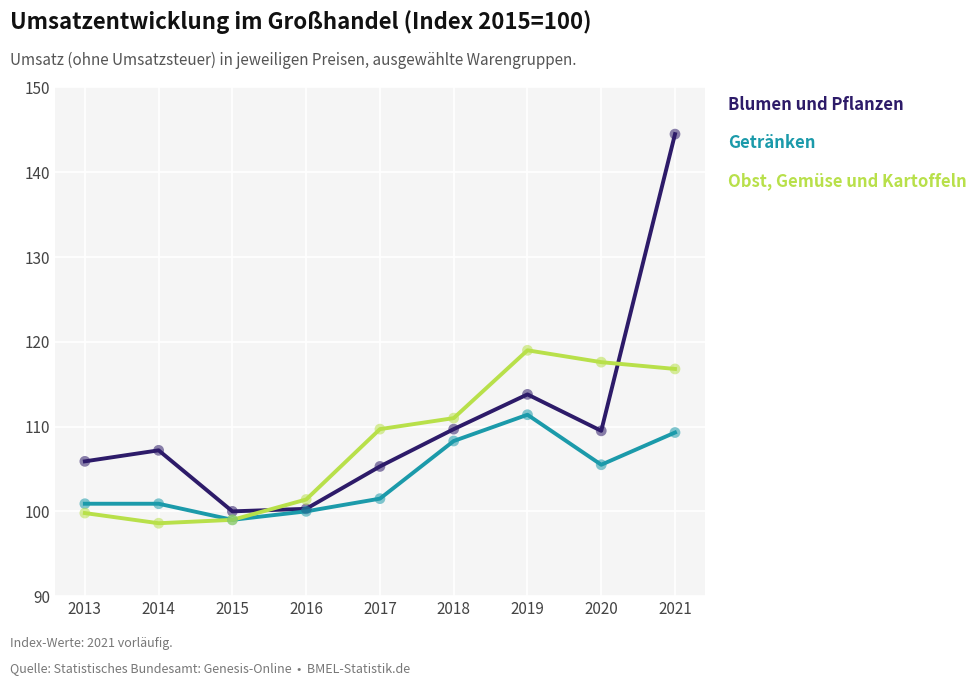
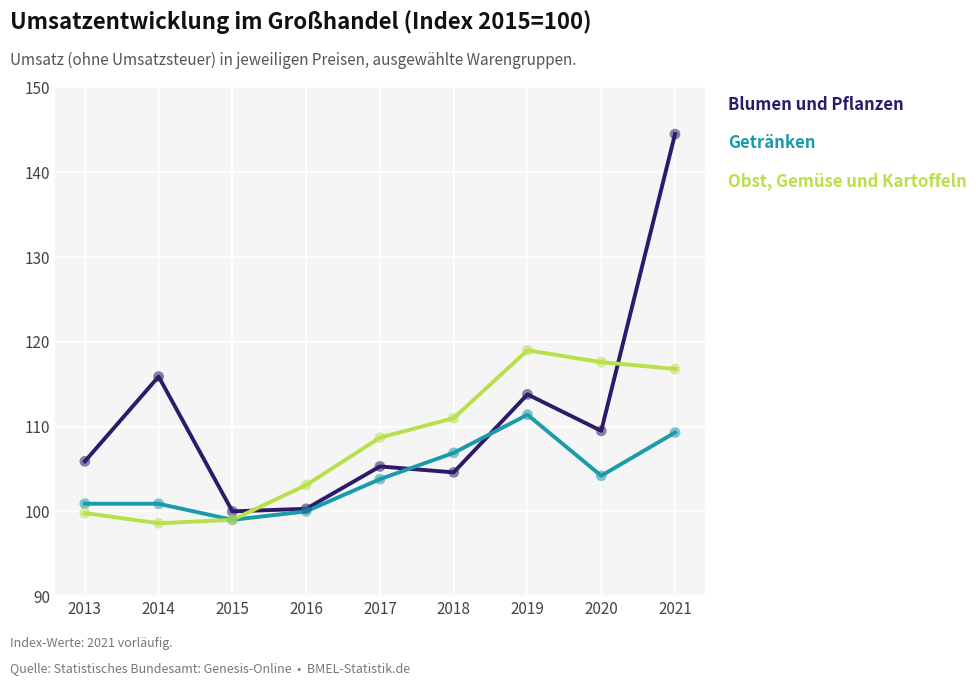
  {
    "Blumen und Pflanzen": {
      "2013": 106,
-     "2014": 107,
+     "2014": 116,
      "2015": 100,
      "2016": 100,
      "2017": 105,
-     "2018": 110,
+     "2018": 105,
      "2019": 114,
      "2020": 110,
      "2021": 145
    },
    "Getränken": {
      "2013": 101,
      "2014": 101,
      "2016": 100,
-     "2017": 102,
-     "2018": 108,
+     "2017": 104,
+     "2018": 107,
      "2019": 111,
-     "2020": 106,
+     "2020": 104,
      "2021": 109
    },
    "Obst, Gemüse und Kartoffeln": {
      "2013": 100,
      "2014": 99,
-     "2016": 101,
-     "2017": 110,
+     "2016": 103,
+     "2017": 109,
      "2018": 111,
      "2019": 119,
      "2020": 118,
      "2021": 117
    }
  }
